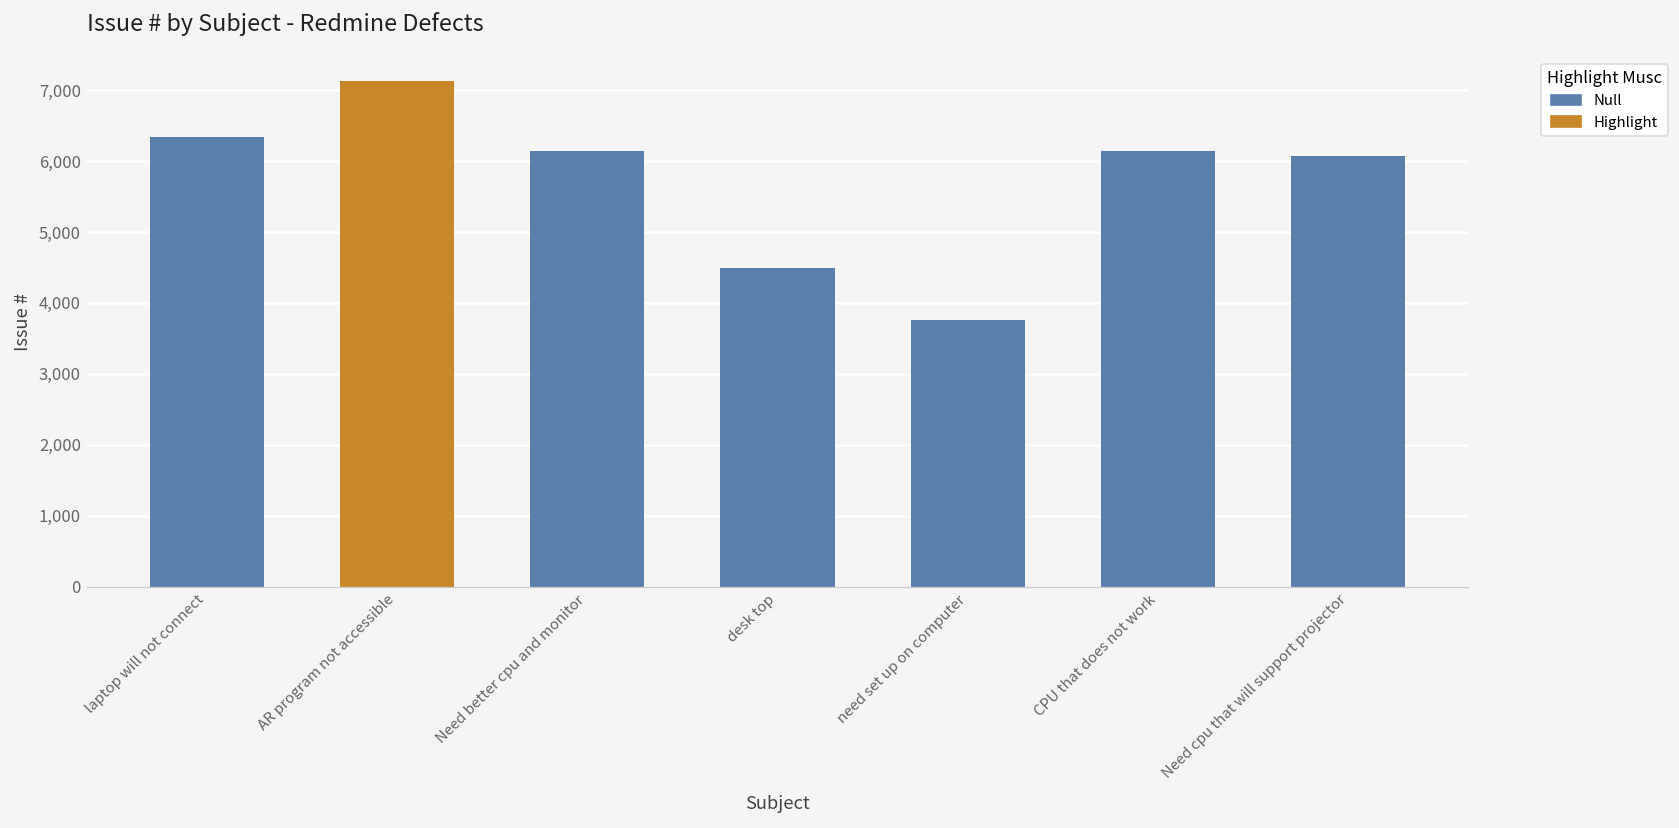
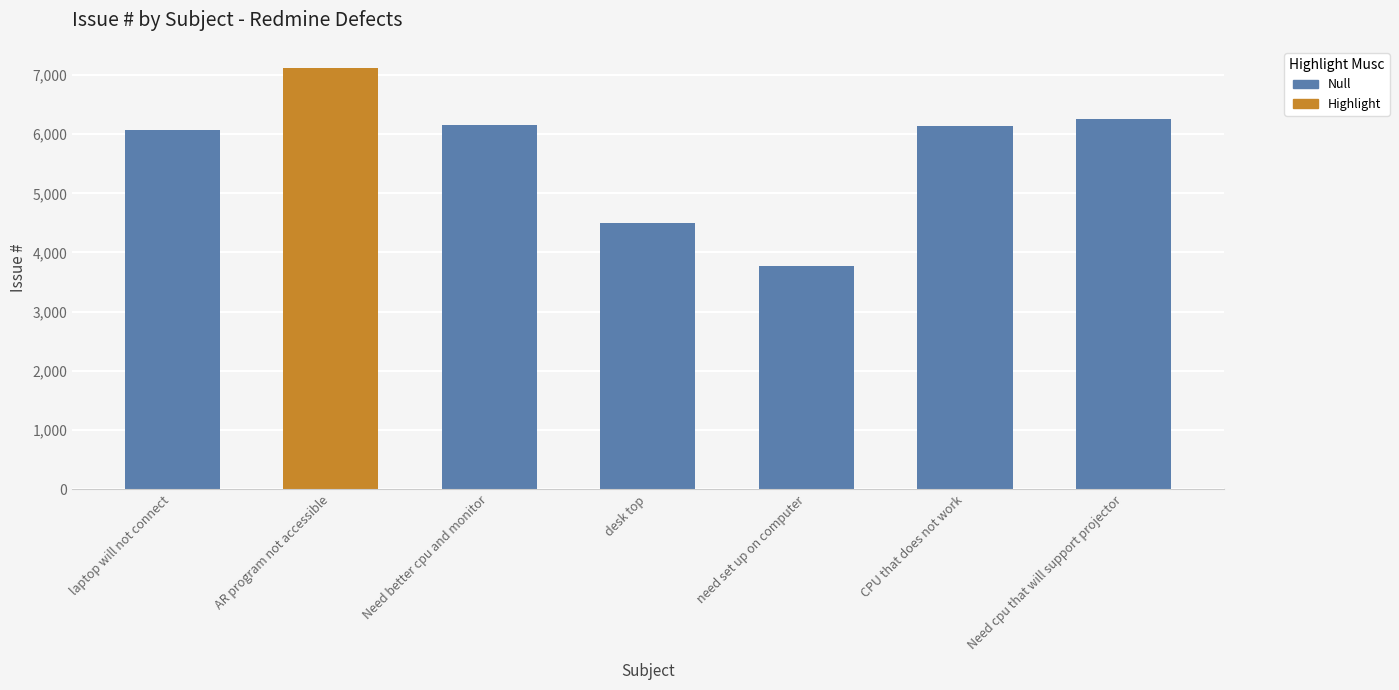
  {
-   "laptop will not connect": "6,300",
+   "laptop will not connect": "6,100",
    "AR program not accessible": "7,100",
    "Need better cpu and monitor": "6,100",
    "desk top": "4,500",
    "need set up on computer": "3,800",
    "CPU that does not work": "6,100",
-   "Need cpu that will support projector": "6,100"
+   "Need cpu that will support projector": "6,300"
  }
